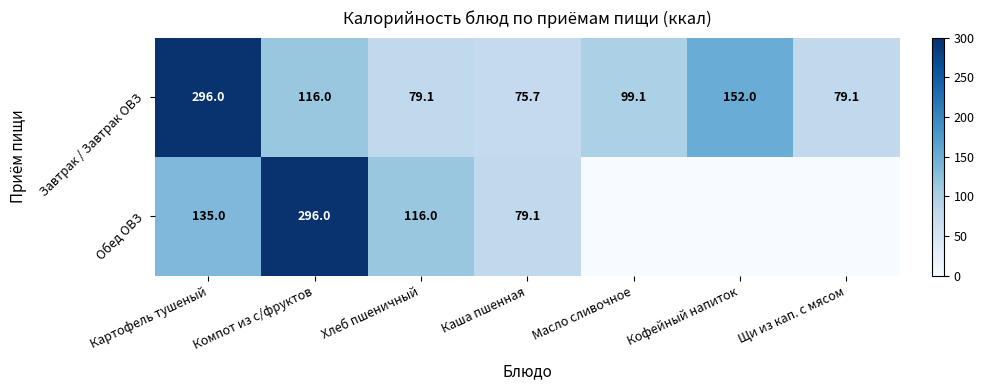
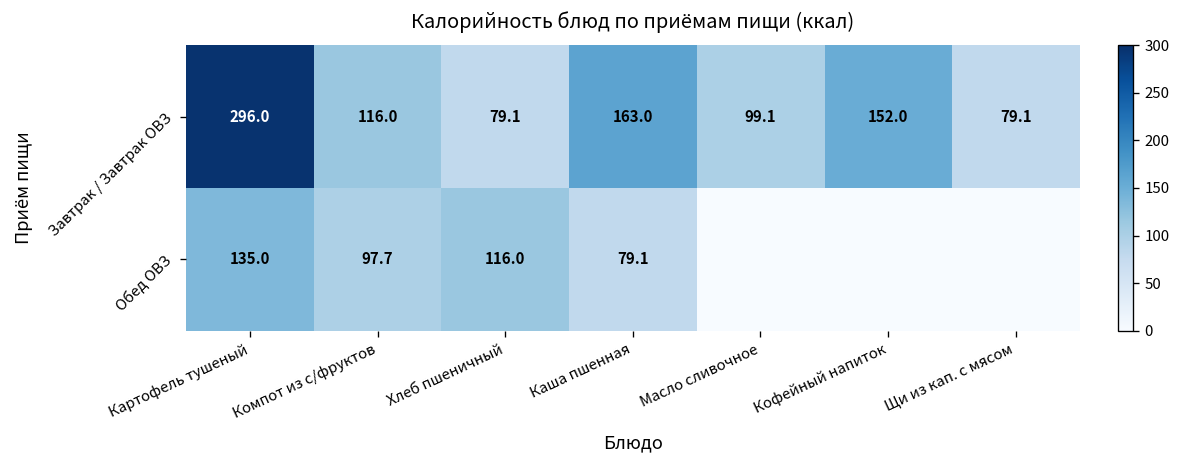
  {
    "Завтрак / Завтрак ОВЗ": {
      "Картофель тушеный": 296.0,
      "Компот из с/фруктов": 116.0,
      "Хлеб пшеничный": 79.1,
-     "Каша пшенная": 75.7,
+     "Каша пшенная": 163.0,
      "Масло сливочное": 99.1,
      "Кофейный напиток": 152.0,
      "Щи из кап. с мясом": 79.1
    },
    "Обед ОВЗ": {
      "Картофель тушеный": 135.0,
-     "Компот из с/фруктов": 296.0,
+     "Компот из с/фруктов": 97.7,
      "Хлеб пшеничный": 116.0,
      "Каша пшенная": 79.1
    }
  }
